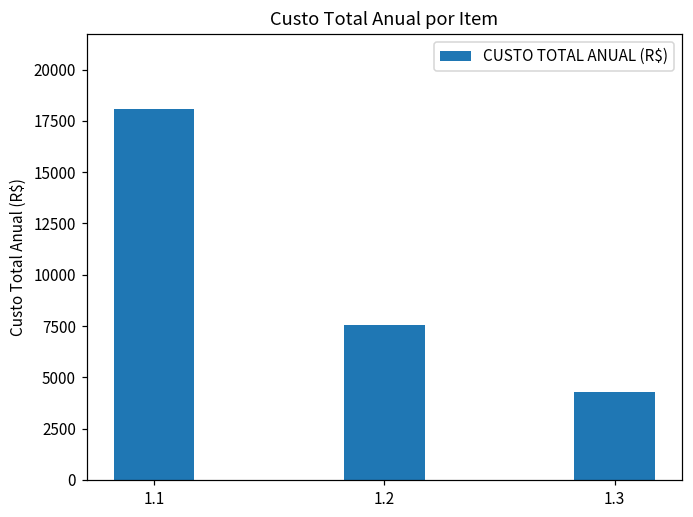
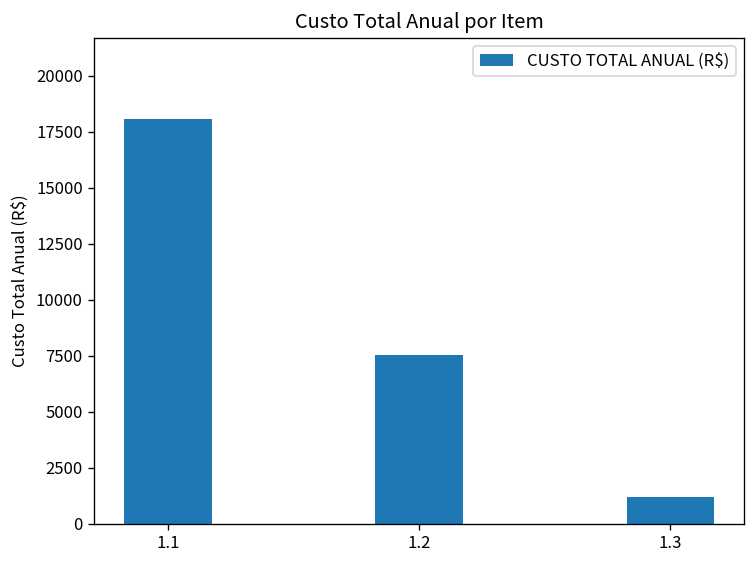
  {
    "1.1": 18100,
    "1.2": 7600,
-   "1.3": 4300
+   "1.3": 1200
  }
